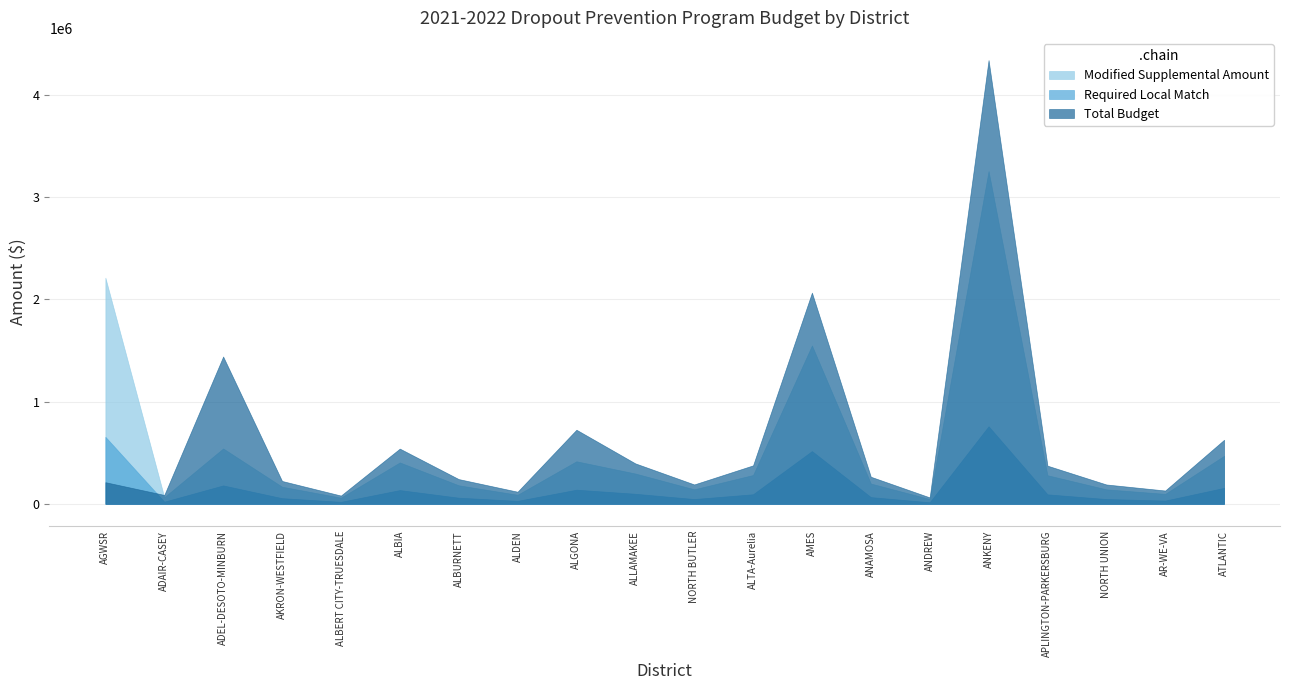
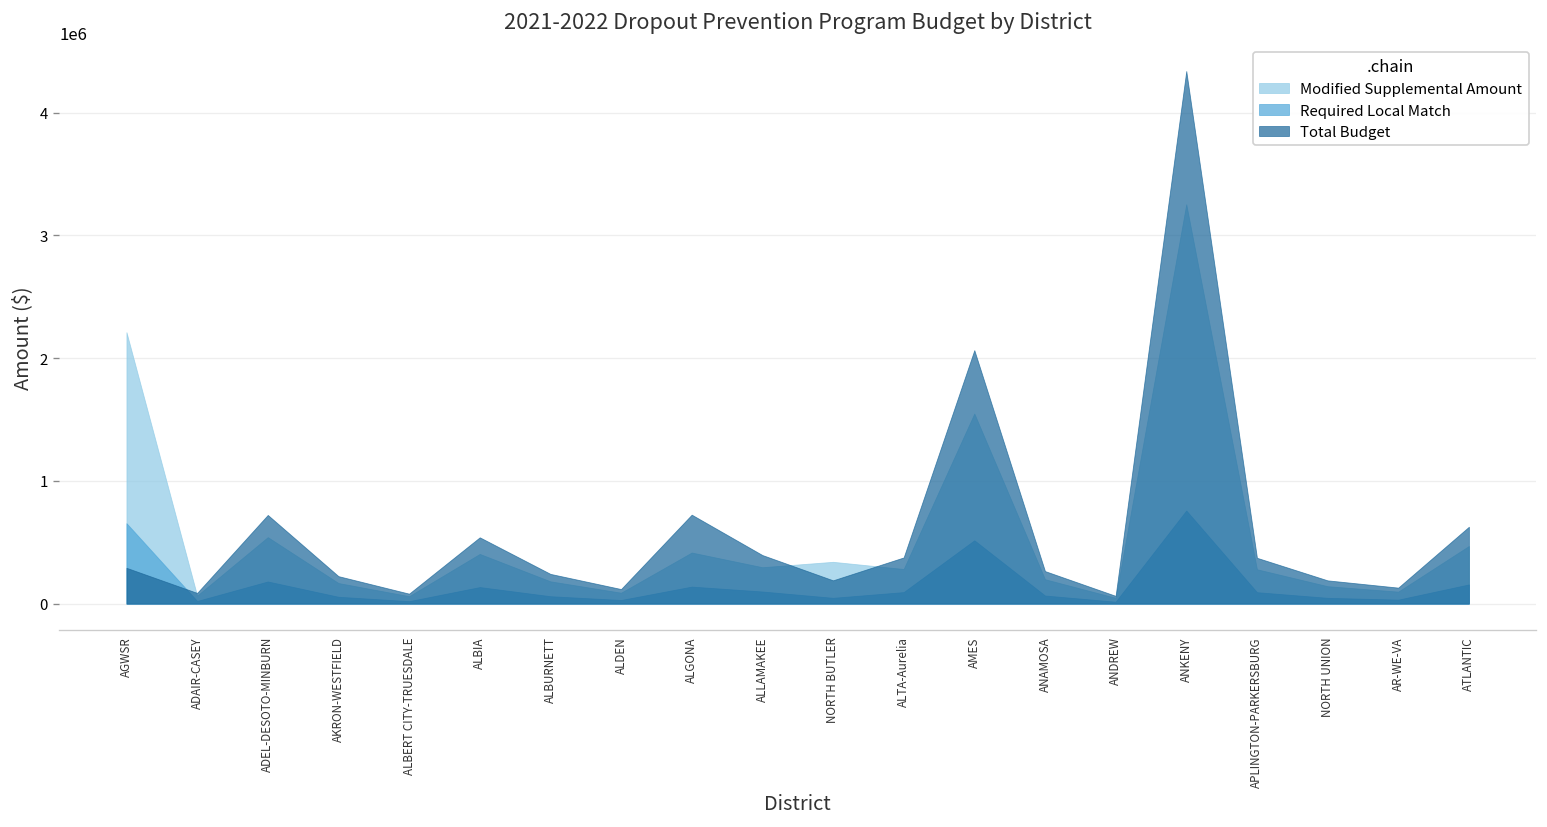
  {
    "Modified Supplemental Amount": {
      "AGWSR": 2210000,
      "ADEL-DESOTO-MINBURN": 540000,
      "AKRON-WESTFIELD": 170000,
      "ALBIA": 410000,
      "ALBURNETT": 180000,
      "ALDEN": 90000,
      "ALGONA": 420000,
      "ALLAMAKEE": 300000,
-     "NORTH BUTLER": 140000,
+     "NORTH BUTLER": 340000,
      "ALTA-Aurelia": 280000,
      "AMES": 1550000,
      "ANAMOSA": 200000,
      "ANKENY": 3250000,
      "APLINGTON-PARKERSBURG": 280000,
      "NORTH UNION": 140000,
      "AR-WE-VA": 100000,
      "ATLANTIC": 470000
    },
    "Required Local Match": {
      "AGWSR": 660000,
      "ADEL-DESOTO-MINBURN": 180000,
      "AKRON-WESTFIELD": 60000,
      "ALBIA": 140000,
      "ALBURNETT": 60000,
      "ALDEN": 30000,
      "ALGONA": 140000,
      "ALLAMAKEE": 100000,
      "NORTH BUTLER": 50000,
      "ALTA-Aurelia": 90000,
      "AMES": 520000,
      "ANAMOSA": 70000,
      "ANKENY": 760000,
      "APLINGTON-PARKERSBURG": 90000,
      "NORTH UNION": 50000,
      "AR-WE-VA": 30000,
      "ATLANTIC": 160000
    },
    "Total Budget": {
-     "AGWSR": 210000,
-     "ADEL-DESOTO-MINBURN": 1440000,
+     "AGWSR": 290000,
+     "ADEL-DESOTO-MINBURN": 720000,
      "AKRON-WESTFIELD": 220000,
      "ALBIA": 540000,
      "ALBURNETT": 240000,
      "ALDEN": 120000,
      "ALGONA": 720000,
      "ALLAMAKEE": 400000,
      "NORTH BUTLER": 190000,
      "ALTA-Aurelia": 380000,
      "AMES": 2060000,
      "ANAMOSA": 270000,
      "ANKENY": 4340000,
      "APLINGTON-PARKERSBURG": 370000,
      "NORTH UNION": 190000,
      "AR-WE-VA": 130000,
      "ATLANTIC": 630000
    }
  }
